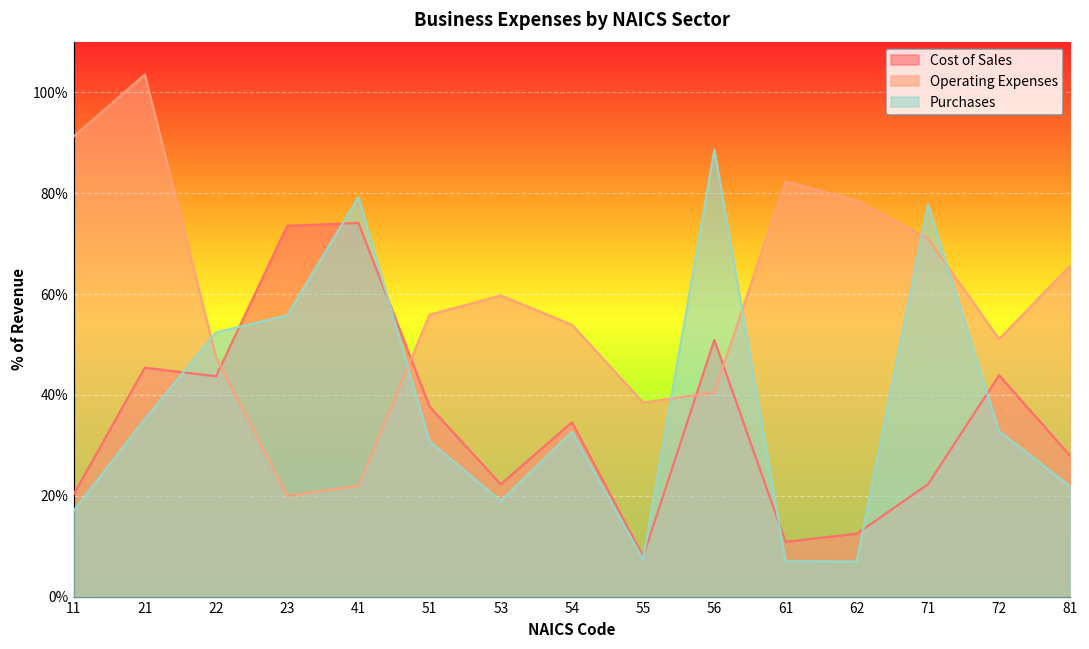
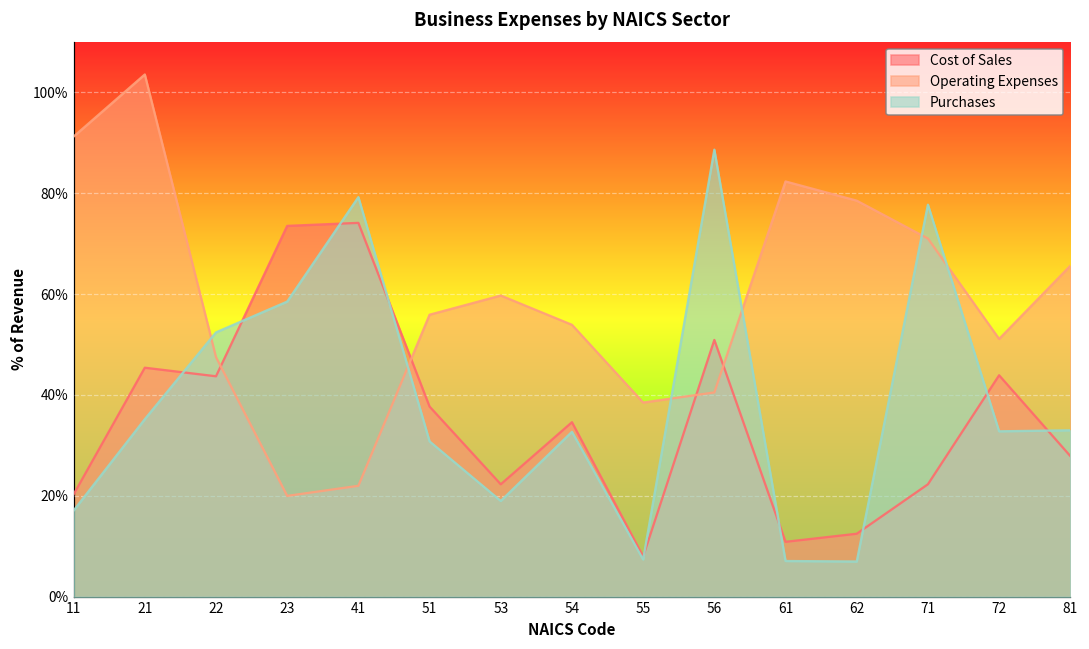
  {
    "Purchases": {
      "11": "17%",
      "21": "35%",
      "22": "52%",
-     "23": "56%",
+     "23": "59%",
      "41": "79%",
      "51": "31%",
      "53": "19%",
      "54": "33%",
      "55": "7%",
      "56": "89%",
      "61": "7%",
      "62": "7%",
      "71": "78%",
      "72": "33%",
-     "81": "22%"
+     "81": "33%"
    }
  }
